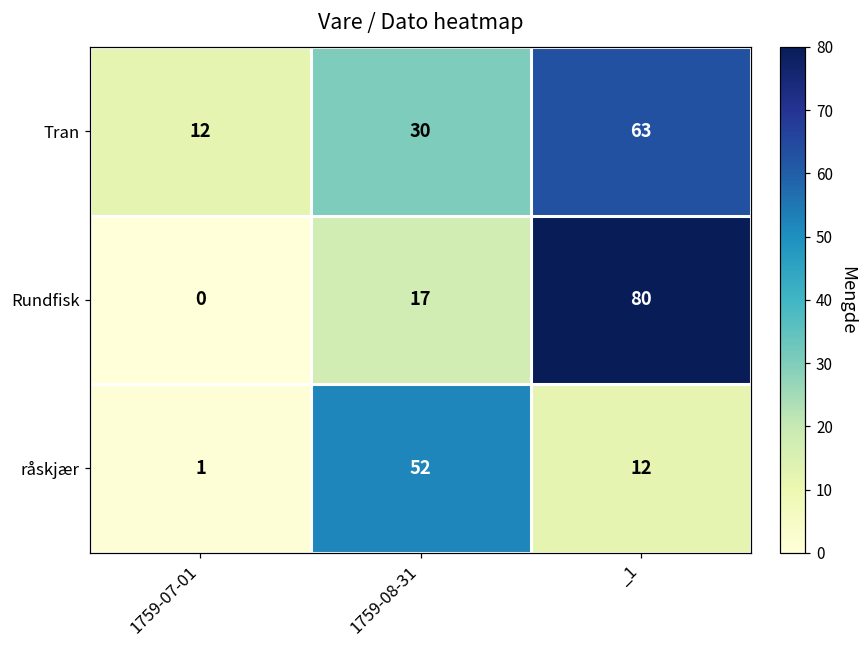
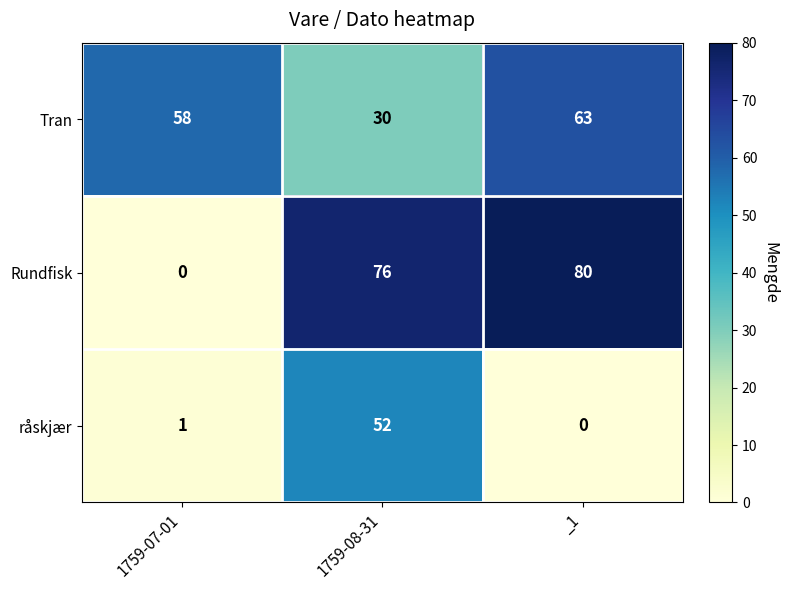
  {
    "Tran": {
-     "1759-07-01": 12,
+     "1759-07-01": 58,
      "1759-08-31": 30,
      "_1": 63
    },
    "Rundfisk": {
      "1759-07-01": 0,
-     "1759-08-31": 17,
+     "1759-08-31": 76,
      "_1": 80
    },
    "råskjær": {
      "1759-07-01": 1,
      "1759-08-31": 52,
-     "_1": 12
+     "_1": 0
    }
  }
